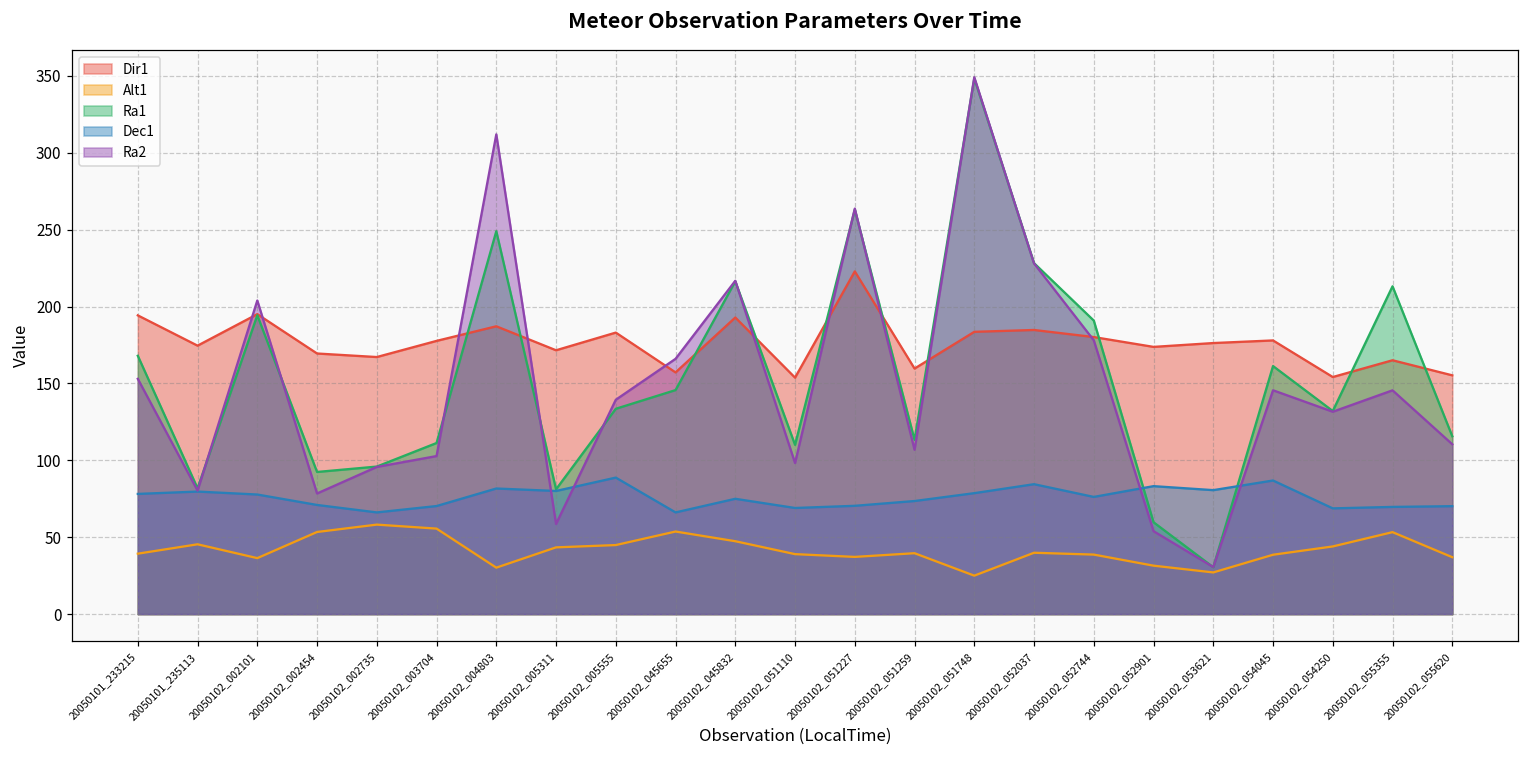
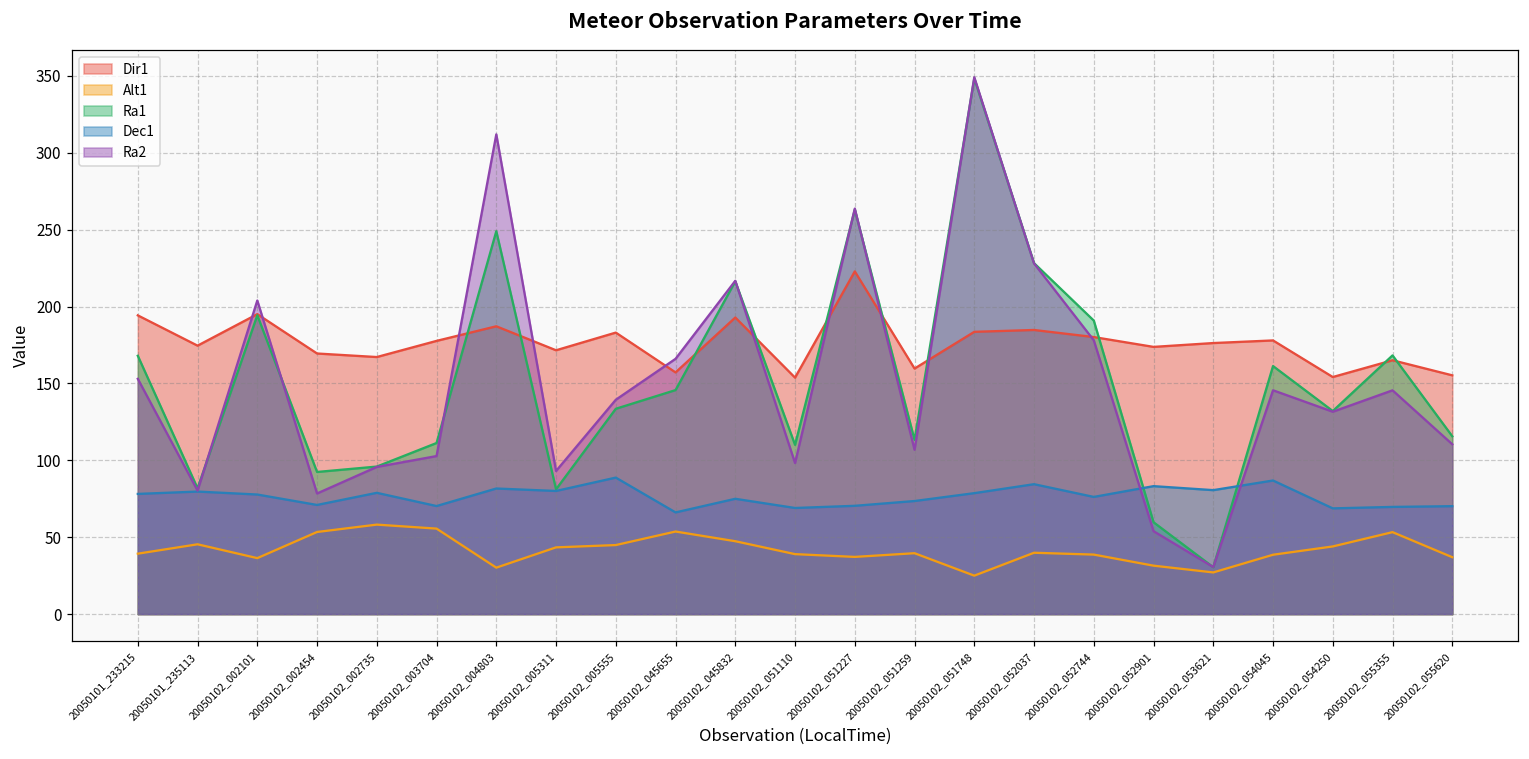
  {
    "Dir1": {
      "20050101_233215": 194,
      "20050101_235113": 175,
      "20050102_002454": 170,
      "20050102_002735": 167,
      "20050102_003704": 178,
      "20050102_004803": 187,
      "20050102_005311": 172,
      "20050102_005555": 183,
      "20050102_045655": 157,
      "20050102_045832": 193,
      "20050102_051110": 154,
      "20050102_051227": 223,
      "20050102_051259": 160,
      "20050102_051748": 184,
      "20050102_052037": 185,
      "20050102_052744": 180,
      "20050102_052901": 174,
      "20050102_053621": 176,
      "20050102_054045": 178,
      "20050102_054250": 154,
      "20050102_055355": 165,
      "20050102_055620": 155
    },
    "Alt1": {
      "20050101_233215": 39,
      "20050101_235113": 45,
      "20050102_002101": 36,
      "20050102_002454": 53,
      "20050102_002735": 58,
      "20050102_003704": 56,
      "20050102_004803": 30,
      "20050102_005311": 43,
      "20050102_005555": 45,
      "20050102_045655": 54,
      "20050102_045832": 47,
      "20050102_051110": 39,
      "20050102_051227": 37,
      "20050102_051259": 40,
      "20050102_051748": 25,
      "20050102_052037": 40,
      "20050102_052744": 39,
      "20050102_052901": 32,
      "20050102_053621": 27,
      "20050102_054045": 39,
      "20050102_054250": 44,
      "20050102_055355": 53,
      "20050102_055620": 37
    },
    "Ra1": {
      "20050101_233215": 168,
      "20050102_002454": 92,
      "20050102_003704": 111,
      "20050102_004803": 249,
      "20050102_005555": 134,
      "20050102_045655": 146,
      "20050102_051110": 110,
      "20050102_051259": 113,
      "20050102_052744": 191,
      "20050102_052901": 60,
      "20050102_054045": 161,
-     "20050102_055355": 213,
+     "20050102_055355": 168,
      "20050102_055620": 116
    },
    "Dec1": {
      "20050101_233215": 78,
      "20050102_002101": 78,
      "20050102_002454": 71,
-     "20050102_002735": 66,
+     "20050102_002735": 79,
      "20050102_003704": 70,
      "20050102_004803": 82,
      "20050102_005555": 89,
      "20050102_045655": 66,
      "20050102_045832": 75,
      "20050102_051110": 69,
      "20050102_051227": 70,
      "20050102_051259": 74,
      "20050102_051748": 79,
      "20050102_052037": 84,
      "20050102_052744": 76,
      "20050102_052901": 83,
      "20050102_053621": 81,
      "20050102_054045": 87,
      "20050102_054250": 69,
      "20050102_055355": 70,
      "20050102_055620": 70
    },
    "Ra2": {
      "20050101_233215": 153,
      "20050102_002101": 204,
      "20050102_002454": 78,
      "20050102_003704": 103,
      "20050102_004803": 312,
-     "20050102_005311": 59,
+     "20050102_005311": 93,
      "20050102_005555": 139,
      "20050102_045655": 166,
      "20050102_051110": 98,
      "20050102_051259": 107,
      "20050102_052744": 178,
      "20050102_052901": 54,
      "20050102_054045": 146,
      "20050102_055355": 146,
      "20050102_055620": 110
    }
  }
